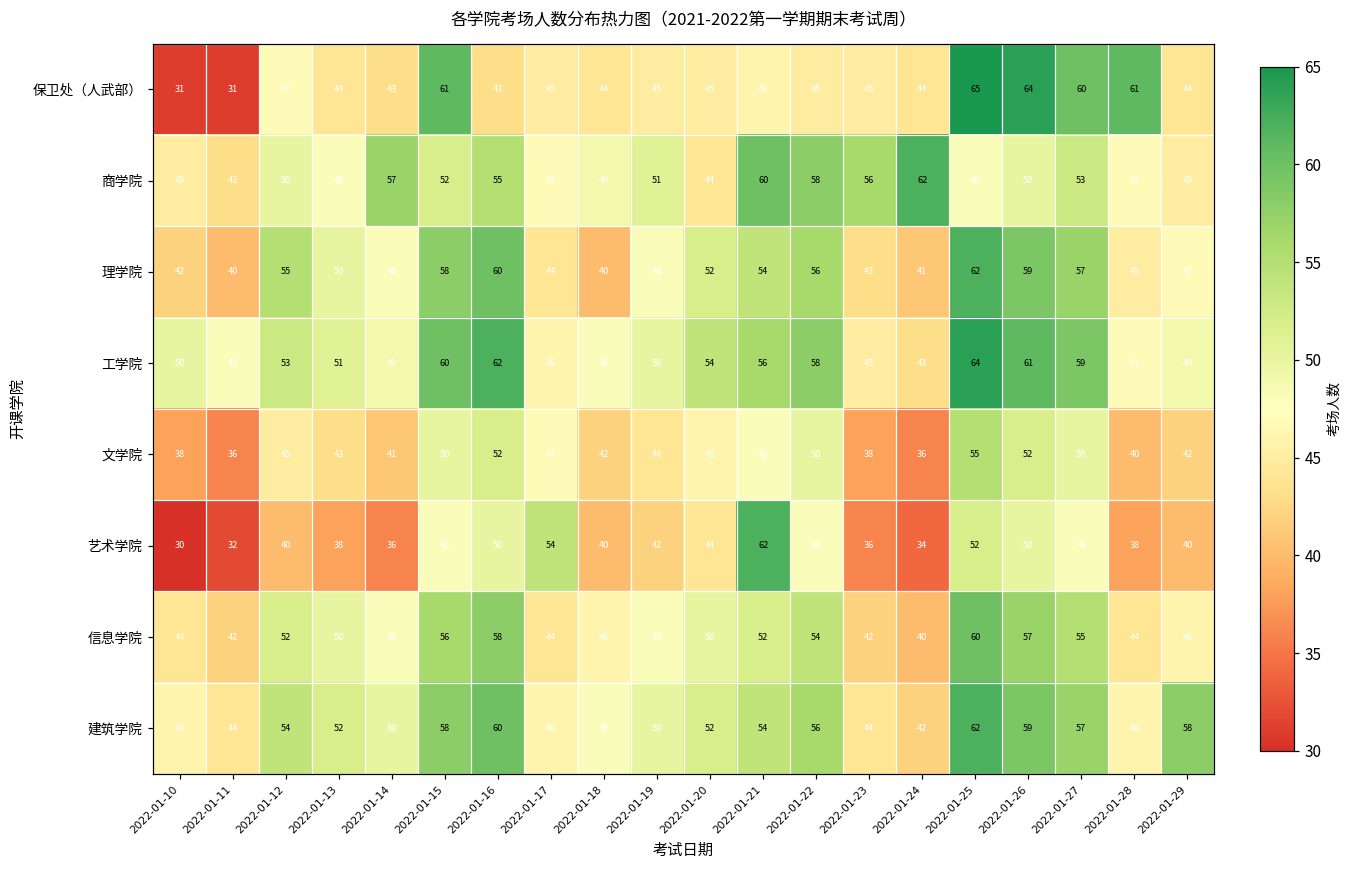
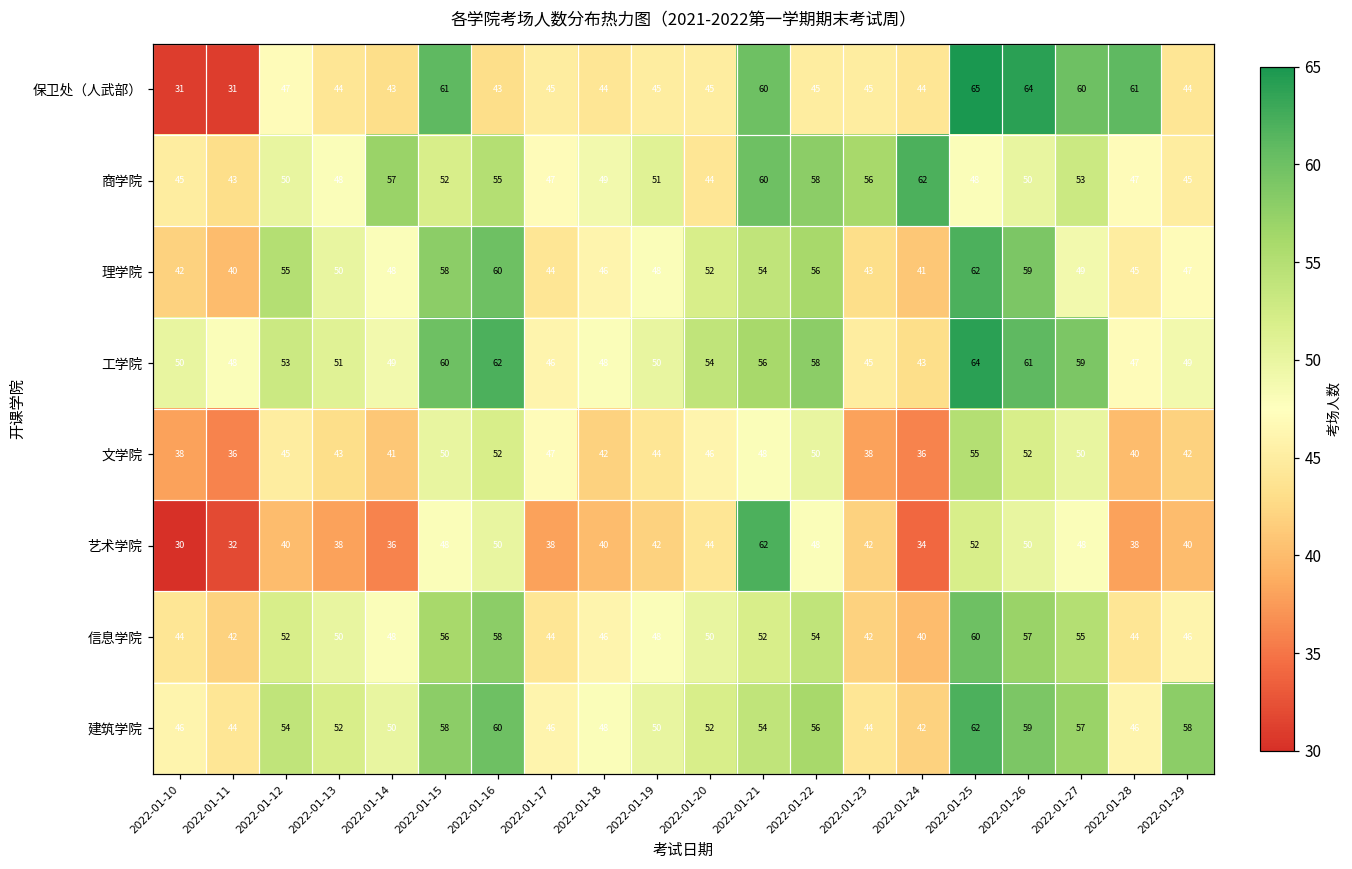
  {
    "保卫处（人武部）": {
      "2022-01-10": 31,
      "2022-01-11": 31,
      "2022-01-12": 47,
      "2022-01-13": 44,
      "2022-01-14": 43,
      "2022-01-15": 61,
      "2022-01-16": 43,
      "2022-01-17": 45,
      "2022-01-18": 44,
      "2022-01-19": 45,
      "2022-01-20": 45,
-     "2022-01-21": 46,
+     "2022-01-21": 60,
      "2022-01-22": 45,
      "2022-01-23": 45,
      "2022-01-24": 44,
      "2022-01-25": 65,
      "2022-01-26": 64,
      "2022-01-27": 60,
      "2022-01-28": 61,
      "2022-01-29": 44
    },
    "商学院": {
      "2022-01-10": 45,
      "2022-01-11": 43,
      "2022-01-12": 50,
      "2022-01-13": 48,
      "2022-01-14": 57,
      "2022-01-15": 52,
      "2022-01-16": 55,
      "2022-01-17": 47,
      "2022-01-18": 49,
      "2022-01-19": 51,
      "2022-01-20": 44,
      "2022-01-21": 60,
      "2022-01-22": 58,
      "2022-01-23": 56,
      "2022-01-24": 62,
      "2022-01-25": 48,
      "2022-01-26": 50,
      "2022-01-27": 53,
      "2022-01-28": 47,
      "2022-01-29": 45
    },
    "理学院": {
      "2022-01-10": 42,
      "2022-01-11": 40,
      "2022-01-12": 55,
      "2022-01-13": 50,
      "2022-01-14": 48,
      "2022-01-15": 58,
      "2022-01-16": 60,
      "2022-01-17": 44,
-     "2022-01-18": 40,
+     "2022-01-18": 46,
      "2022-01-19": 48,
      "2022-01-20": 52,
      "2022-01-21": 54,
      "2022-01-22": 56,
      "2022-01-23": 43,
      "2022-01-24": 41,
      "2022-01-25": 62,
      "2022-01-26": 59,
-     "2022-01-27": 57,
+     "2022-01-27": 49,
      "2022-01-28": 45,
      "2022-01-29": 47
    },
    "工学院": {
      "2022-01-10": 50,
      "2022-01-11": 48,
      "2022-01-12": 53,
      "2022-01-13": 51,
      "2022-01-14": 49,
      "2022-01-15": 60,
      "2022-01-16": 62,
      "2022-01-17": 46,
      "2022-01-18": 48,
      "2022-01-19": 50,
      "2022-01-20": 54,
      "2022-01-21": 56,
      "2022-01-22": 58,
      "2022-01-23": 45,
      "2022-01-24": 43,
      "2022-01-25": 64,
      "2022-01-26": 61,
      "2022-01-27": 59,
      "2022-01-28": 47,
      "2022-01-29": 49
    },
    "文学院": {
      "2022-01-10": 38,
      "2022-01-11": 36,
      "2022-01-12": 45,
      "2022-01-13": 43,
      "2022-01-14": 41,
      "2022-01-15": 50,
      "2022-01-16": 52,
      "2022-01-17": 47,
      "2022-01-18": 42,
      "2022-01-19": 44,
      "2022-01-20": 46,
      "2022-01-21": 48,
      "2022-01-22": 50,
      "2022-01-23": 38,
      "2022-01-24": 36,
      "2022-01-25": 55,
      "2022-01-26": 52,
      "2022-01-27": 50,
      "2022-01-28": 40,
      "2022-01-29": 42
    },
    "艺术学院": {
      "2022-01-10": 30,
      "2022-01-11": 32,
      "2022-01-12": 40,
      "2022-01-13": 38,
      "2022-01-14": 36,
      "2022-01-15": 48,
      "2022-01-16": 50,
-     "2022-01-17": 54,
+     "2022-01-17": 38,
      "2022-01-18": 40,
      "2022-01-19": 42,
      "2022-01-20": 44,
      "2022-01-21": 62,
      "2022-01-22": 48,
-     "2022-01-23": 36,
+     "2022-01-23": 42,
      "2022-01-24": 34,
      "2022-01-25": 52,
      "2022-01-26": 50,
      "2022-01-27": 48,
      "2022-01-28": 38,
      "2022-01-29": 40
    },
    "信息学院": {
      "2022-01-10": 44,
      "2022-01-11": 42,
      "2022-01-12": 52,
      "2022-01-13": 50,
      "2022-01-14": 48,
      "2022-01-15": 56,
      "2022-01-16": 58,
      "2022-01-17": 44,
      "2022-01-18": 46,
      "2022-01-19": 48,
      "2022-01-20": 50,
      "2022-01-21": 52,
      "2022-01-22": 54,
      "2022-01-23": 42,
      "2022-01-24": 40,
      "2022-01-25": 60,
      "2022-01-26": 57,
      "2022-01-27": 55,
      "2022-01-28": 44,
      "2022-01-29": 46
    },
    "建筑学院": {
      "2022-01-10": 46,
      "2022-01-11": 44,
      "2022-01-12": 54,
      "2022-01-13": 52,
      "2022-01-14": 50,
      "2022-01-15": 58,
      "2022-01-16": 60,
      "2022-01-17": 46,
      "2022-01-18": 48,
      "2022-01-19": 50,
      "2022-01-20": 52,
      "2022-01-21": 54,
      "2022-01-22": 56,
      "2022-01-23": 44,
      "2022-01-24": 42,
      "2022-01-25": 62,
      "2022-01-26": 59,
      "2022-01-27": 57,
      "2022-01-28": 46,
      "2022-01-29": 58
    }
  }
